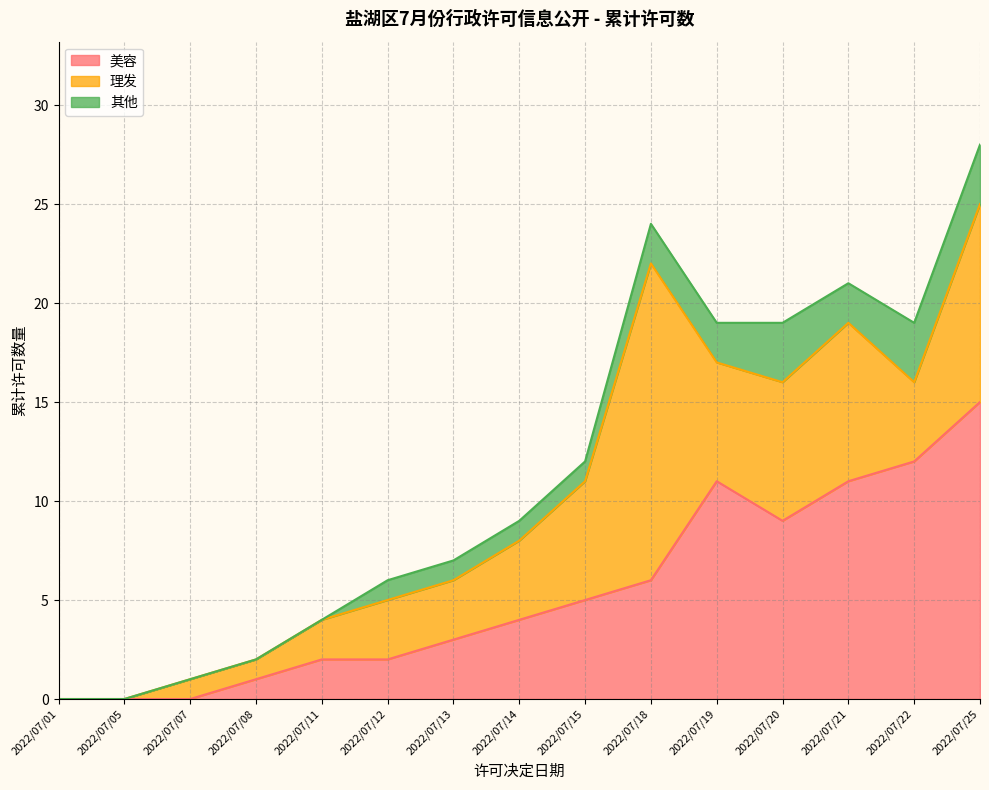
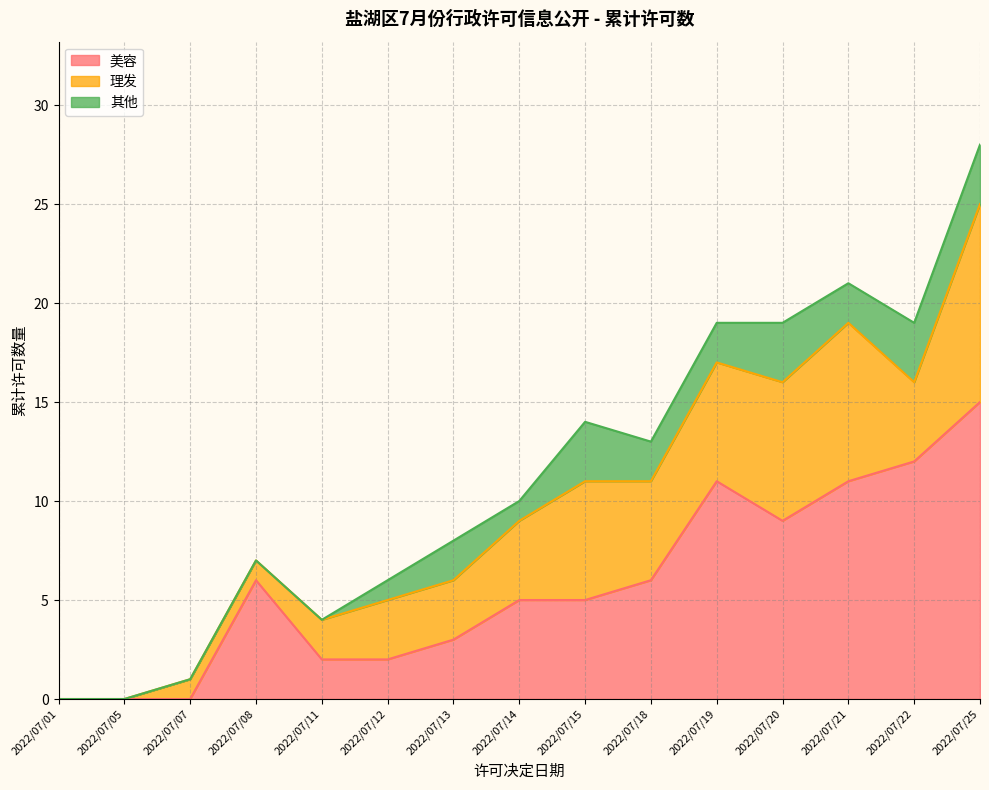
  {
    "美容": {
      "2022/07/07": 0,
-     "2022/07/08": 1,
+     "2022/07/08": 6,
      "2022/07/11": 2,
      "2022/07/12": 2,
      "2022/07/13": 3,
-     "2022/07/14": 4,
+     "2022/07/14": 5,
      "2022/07/15": 5,
      "2022/07/18": 6,
      "2022/07/19": 11,
      "2022/07/20": 9,
      "2022/07/21": 11,
      "2022/07/22": 12,
      "2022/07/25": 15
    },
    "理发": {
      "2022/07/12": 3,
      "2022/07/13": 3,
      "2022/07/14": 4,
      "2022/07/15": 6,
-     "2022/07/18": 16,
+     "2022/07/18": 5,
      "2022/07/19": 6,
      "2022/07/20": 7,
      "2022/07/21": 8,
      "2022/07/22": 4,
      "2022/07/25": 10
    },
    "其他": {
      "2022/07/12": 1,
-     "2022/07/13": 1,
+     "2022/07/13": 2,
      "2022/07/14": 1,
-     "2022/07/15": 1,
+     "2022/07/15": 3,
      "2022/07/18": 2,
      "2022/07/19": 2,
      "2022/07/20": 3,
      "2022/07/21": 2,
      "2022/07/22": 3,
      "2022/07/25": 3
    }
  }
